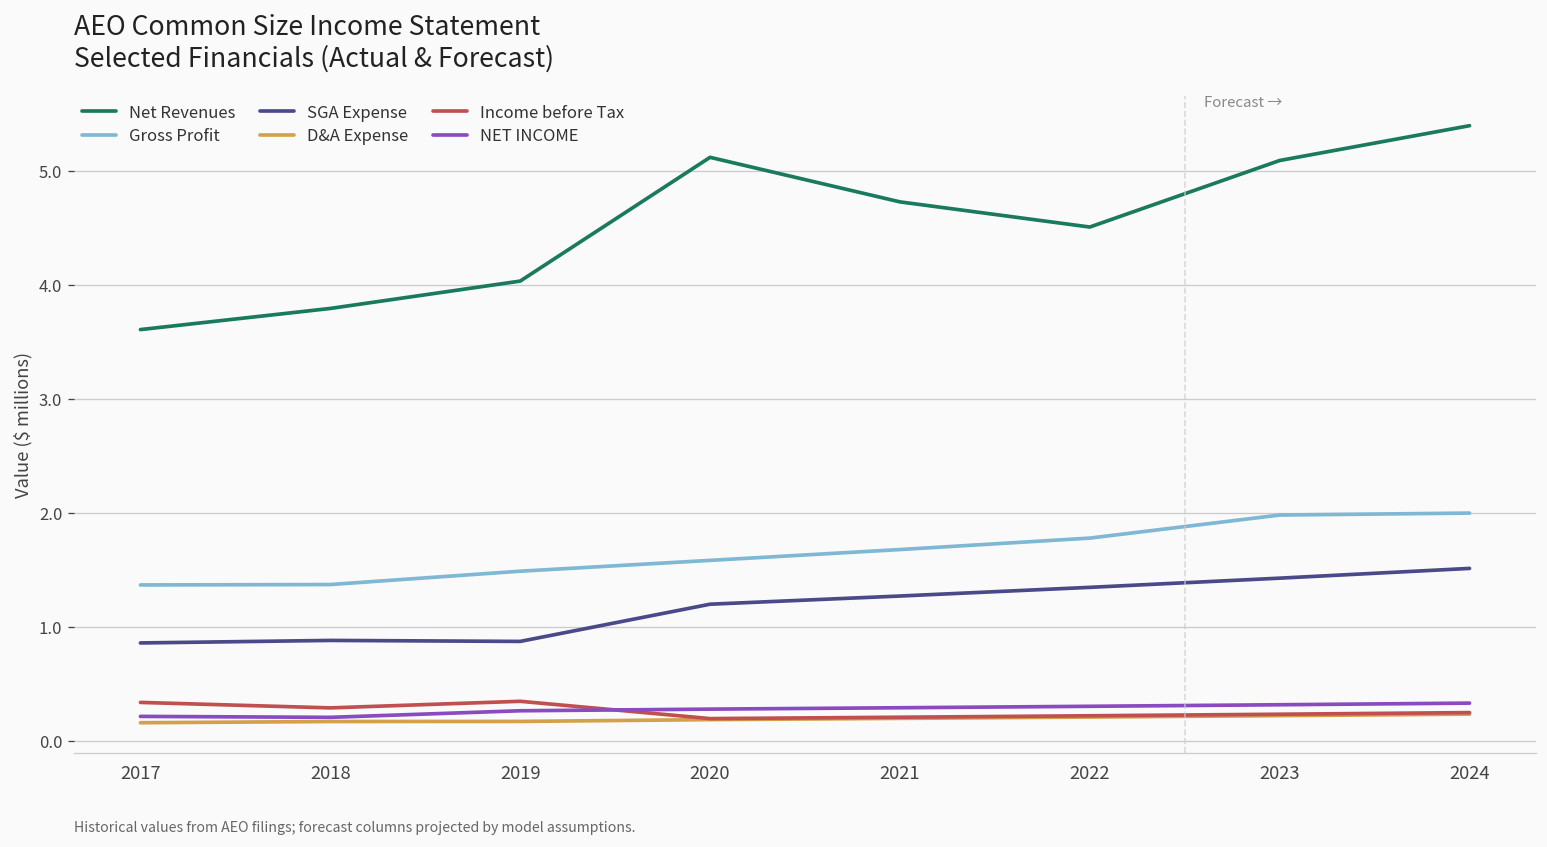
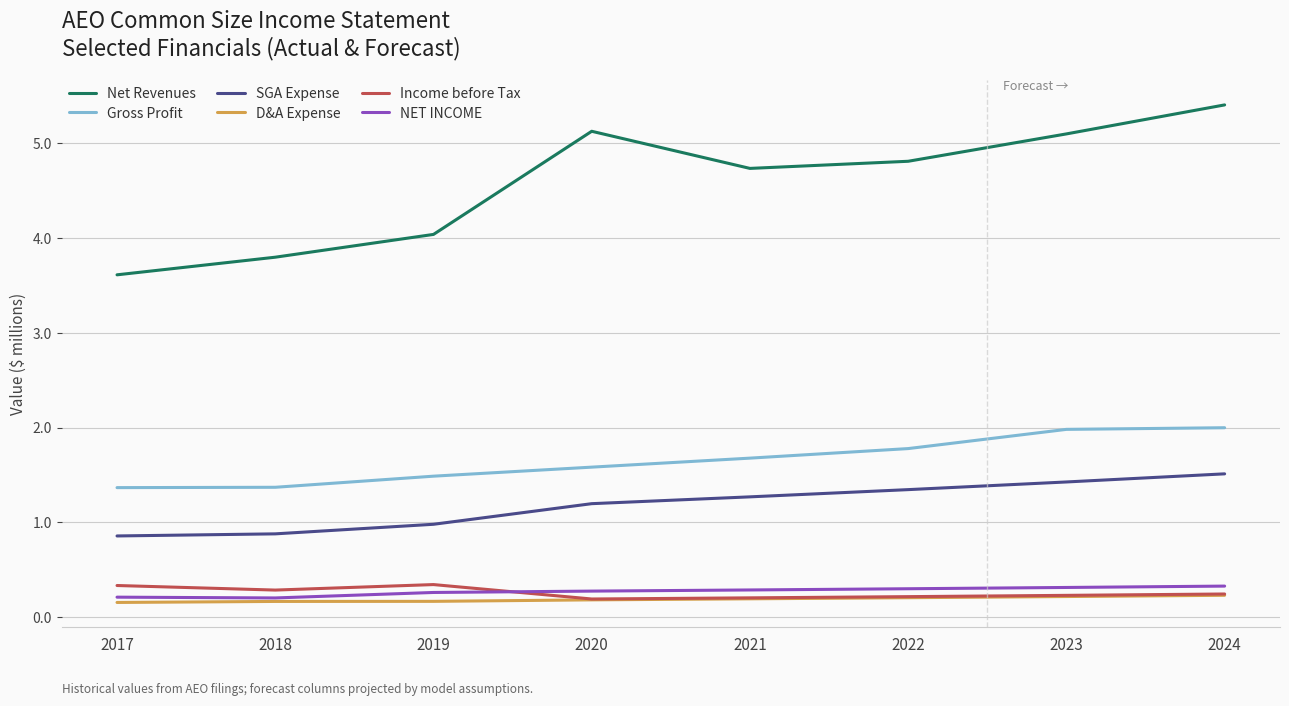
  {
    "Net Revenues": {
      "2017": 3.6,
      "2018": 3.8,
      "2019": 4.0,
      "2020": 5.1,
      "2021": 4.7,
-     "2022": 4.5,
+     "2022": 4.8,
      "2023": 5.1,
      "2024": 5.4
    },
    "Gross Profit": {
      "2017": 1.4,
      "2018": 1.4,
      "2019": 1.5,
      "2020": 1.6,
      "2021": 1.7,
      "2022": 1.8,
      "2023": 2.0,
      "2024": 2.0
    },
    "SGA Expense": {
      "2017": 0.9,
      "2018": 0.9,
-     "2019": 0.9,
+     "2019": 1.0,
      "2020": 1.2,
      "2021": 1.3,
      "2022": 1.3,
      "2023": 1.4,
      "2024": 1.5
    },
    "D&A Expense": {
      "2017": 0.2,
      "2018": 0.2,
      "2019": 0.2
    },
    "Income before Tax": {
      "2017": 0.3,
      "2018": 0.3,
      "2019": 0.3
    },
    "NET INCOME": {
      "2017": 0.2,
      "2018": 0.2,
      "2019": 0.3,
      "2020": 0.3,
      "2021": 0.3,
      "2022": 0.3,
      "2023": 0.3,
      "2024": 0.3
    }
  }
